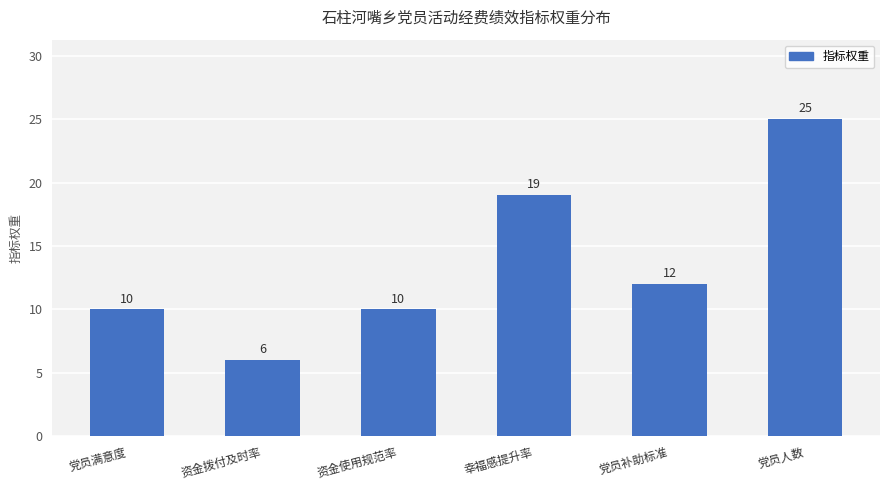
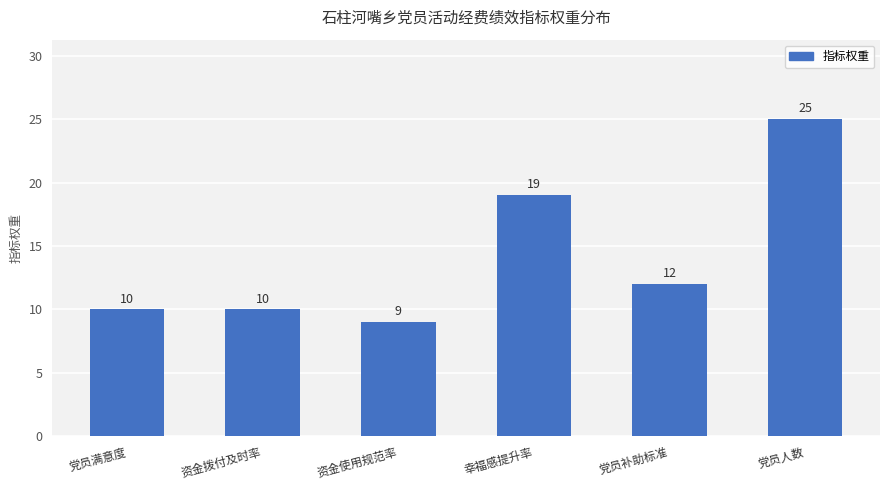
  {
    "党员满意度": 10,
-   "资金拨付及时率": 6,
-   "资金使用规范率": 10,
+   "资金拨付及时率": 10,
+   "资金使用规范率": 9,
    "幸福感提升率": 19,
    "党员补助标准": 12,
    "党员人数": 25
  }
